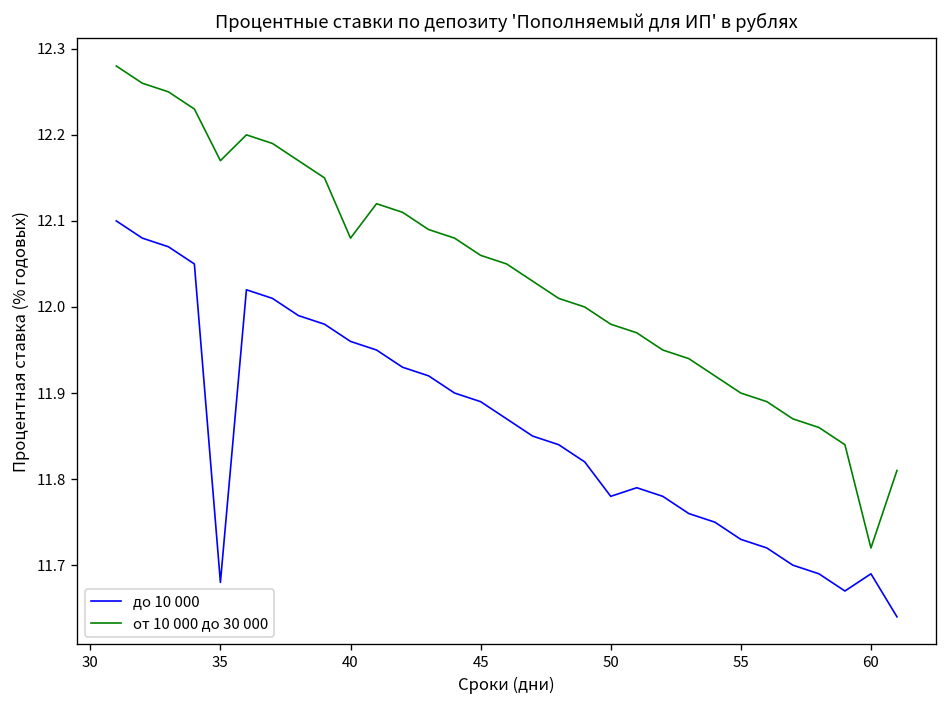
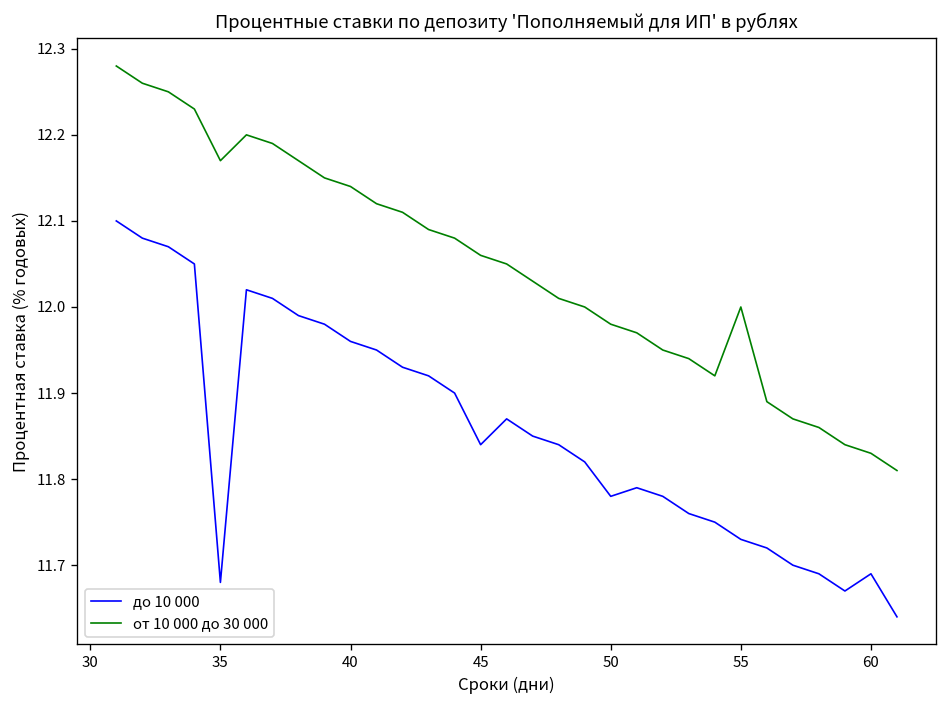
  {
    "до 10 000": {
      "35": 11.68,
      "40": 11.96,
-     "45": 11.89,
+     "45": 11.84,
      "50": 11.78,
      "55": 11.73,
      "60": 11.69
    },
    "от 10 000 до 30 000": {
      "35": 12.17,
-     "40": 12.08,
+     "40": 12.14,
      "45": 12.06,
      "50": 11.98,
-     "55": 11.9,
-     "60": 11.72
+     "55": 12.0,
+     "60": 11.83
    }
  }
